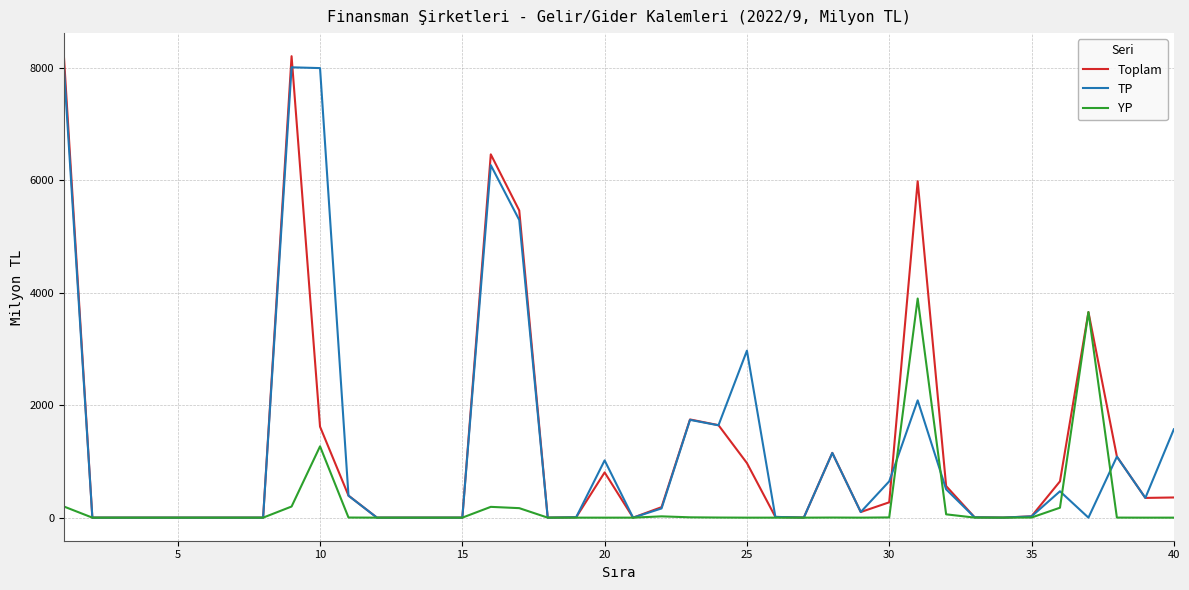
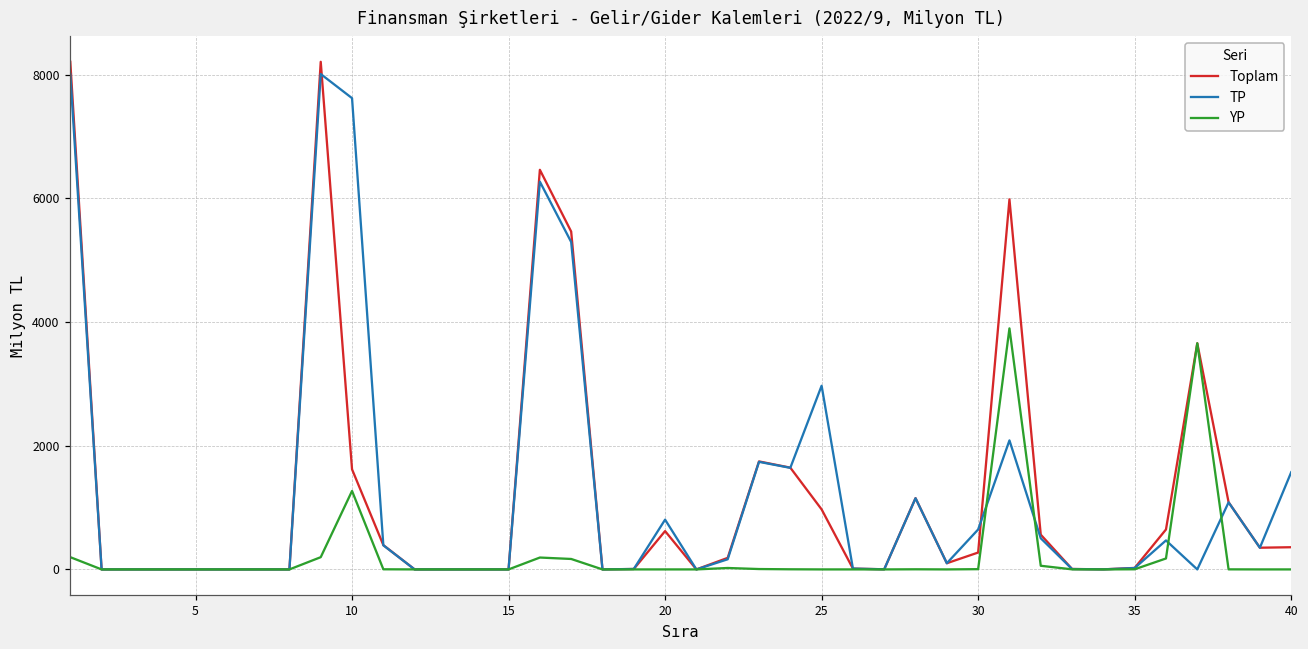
  {
    "Toplam": {
      "10": 1600,
-     "20": 800,
+     "20": 600,
      "25": 1000,
      "30": 300,
      "40": 400
    },
    "TP": {
-     "10": 8000,
-     "20": 1000,
+     "10": 7600,
+     "20": 800,
      "25": 3000,
      "30": 600,
      "40": 1600
    },
    "YP": {
      "10": 1300,
      "20": 0,
      "25": 0,
      "30": 0,
      "40": 0
    }
  }
